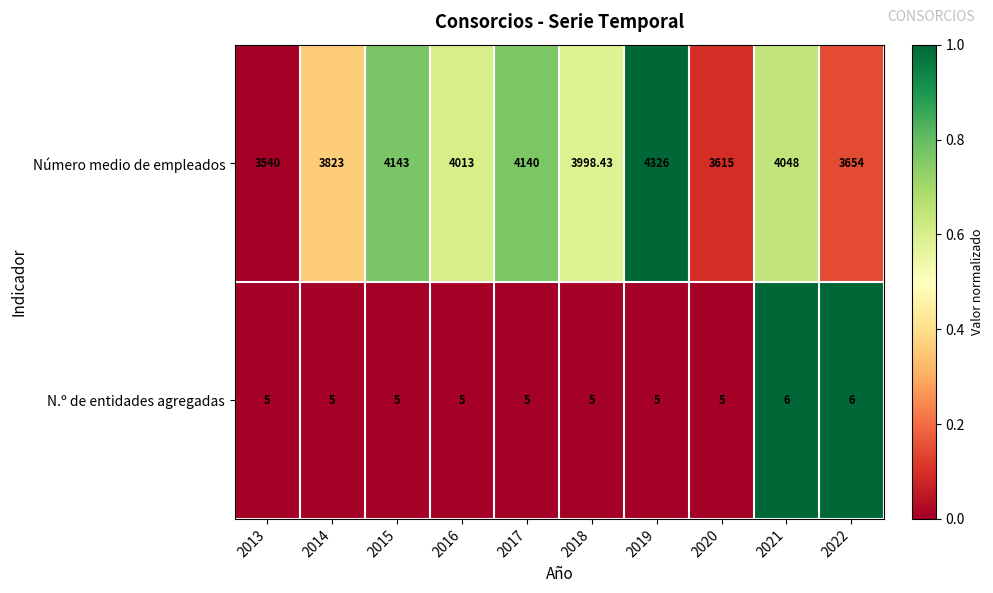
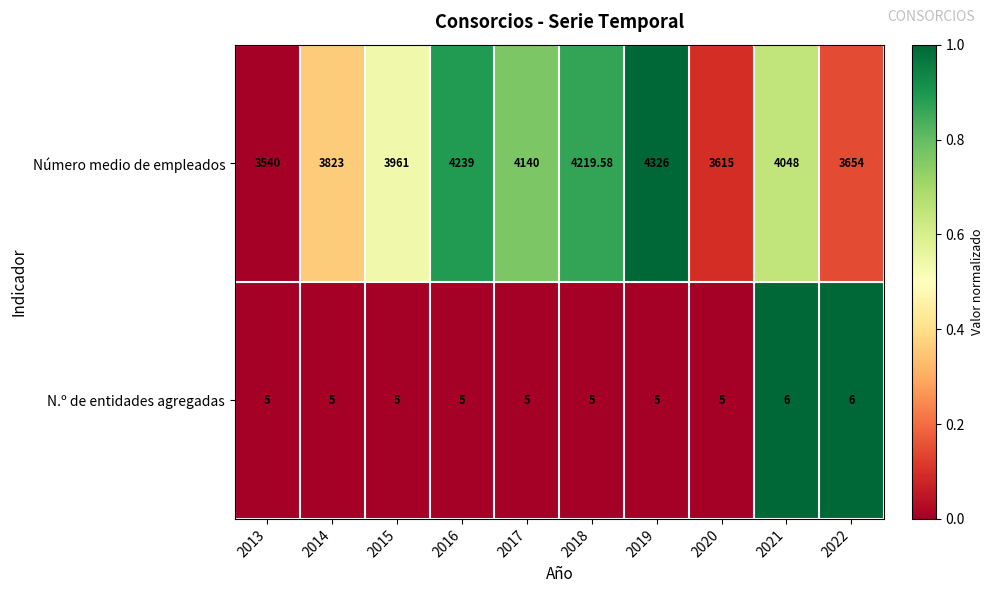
  {
    "Número medio de empleados": {
      "2013": 3540,
      "2014": 3823,
-     "2015": 4143,
-     "2016": 4013,
+     "2015": 3961,
+     "2016": 4239,
      "2017": 4140,
-     "2018": 3998.43,
+     "2018": 4219.58,
      "2019": 4326,
      "2020": 3615,
      "2021": 4048,
      "2022": 3654
    },
    "N.º de entidades agregadas": {
      "2013": 5,
      "2014": 5,
      "2015": 5,
      "2016": 5,
      "2017": 5,
      "2018": 5,
      "2019": 5,
      "2020": 5,
      "2021": 6,
      "2022": 6
    }
  }
